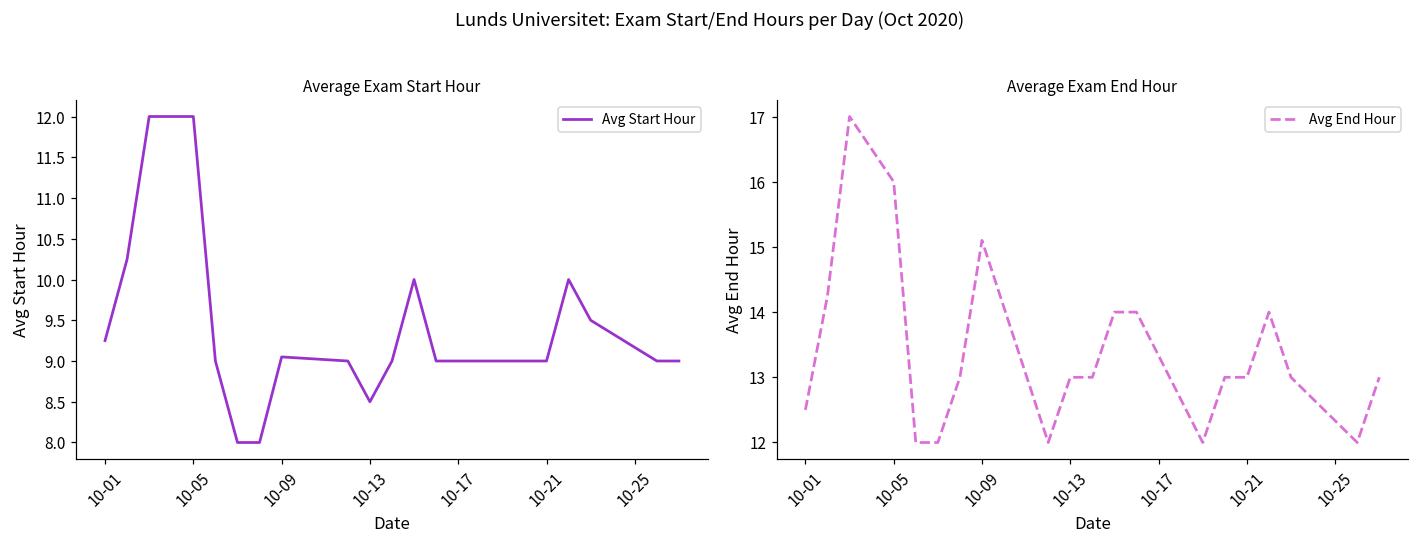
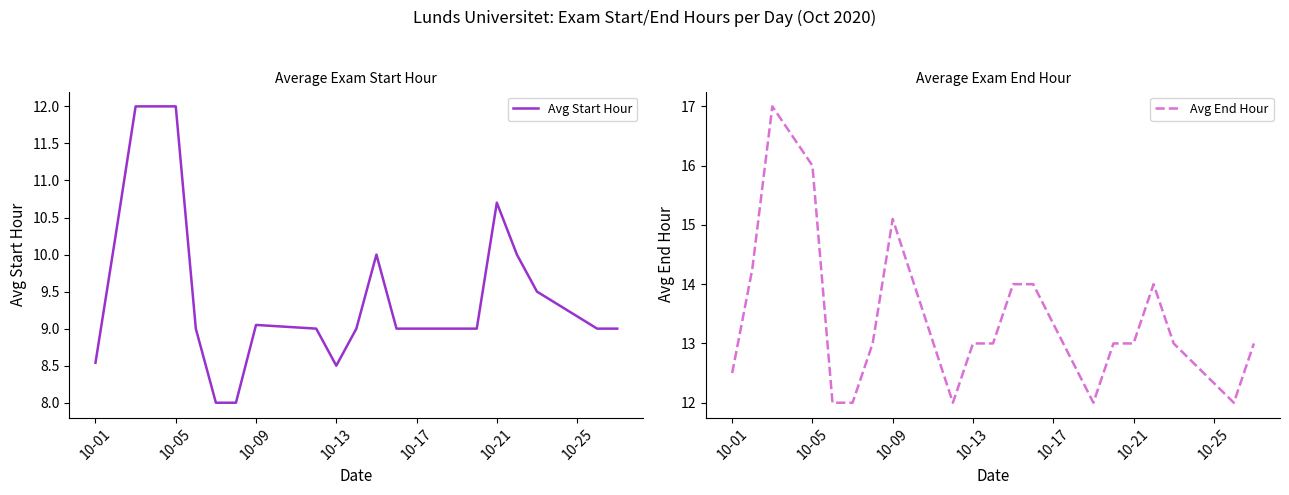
  {
    "Average Exam Start Hour": {
-     "10-01": 9.3,
+     "10-01": 8.5,
      "10-05": 12.0,
      "10-09": 9.1,
      "10-13": 8.5,
-     "10-21": 9.0
+     "10-21": 10.7
    },
    "Average Exam End Hour": {
      "10-01": 12.5,
      "10-05": 16.0,
      "10-09": 15.1,
      "10-13": 13.0,
      "10-21": 13.0
    }
  }
